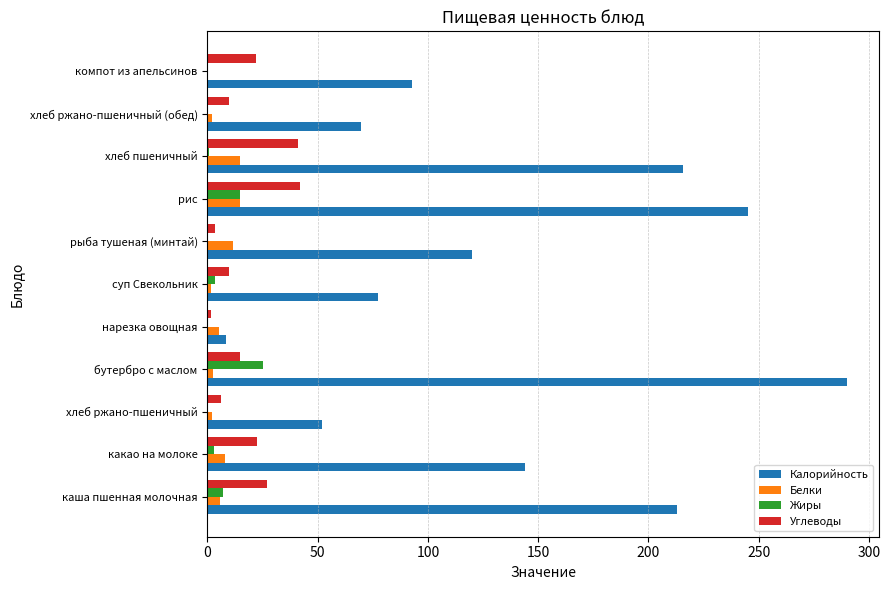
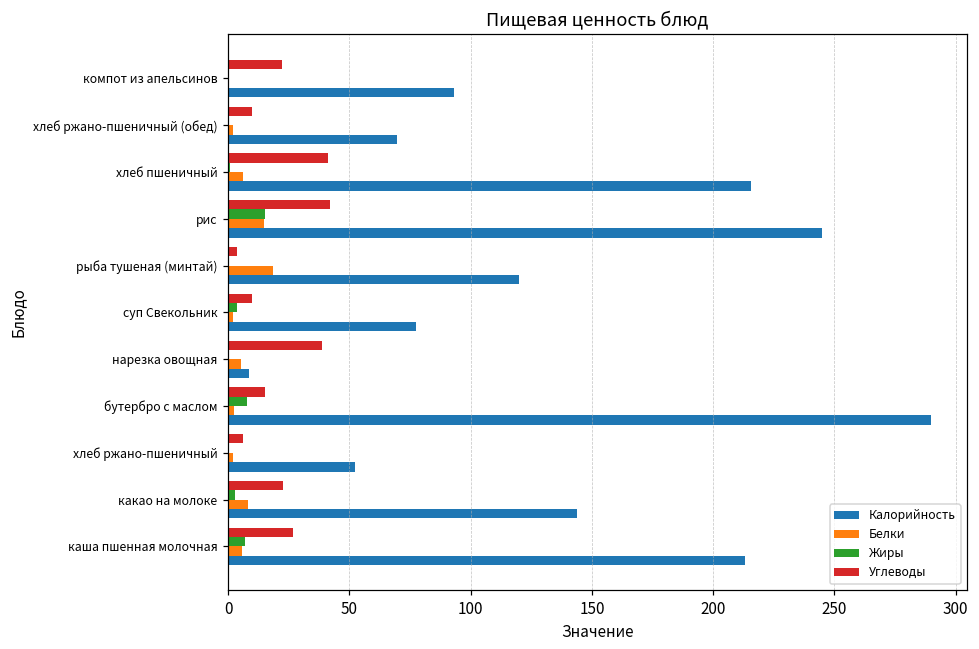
  {
    "Калорийность": {
      "компот из апельсинов": 93,
      "хлеб ржано-пшеничный (обед)": 70,
      "хлеб пшеничный": 216,
      "рис": 245,
      "рыба тушеная (минтай)": 120,
      "суп Свекольник": 78,
      "нарезка овощная": 8,
      "бутербро с маслом": 290,
      "хлеб ржано-пшеничный": 52,
      "какао на молоке": 144,
      "каша пшенная молочная": 213
    },
    "Белки": {
      "хлеб ржано-пшеничный (обед)": 2,
-     "хлеб пшеничный": 15,
+     "хлеб пшеничный": 6,
      "рис": 15,
-     "рыба тушеная (минтай)": 12,
+     "рыба тушеная (минтай)": 19,
      "суп Свекольник": 2,
      "нарезка овощная": 5,
      "бутербро с маслом": 2,
      "хлеб ржано-пшеничный": 2,
      "какао на молоке": 8,
      "каша пшенная молочная": 6
    },
    "Жиры": {
      "рис": 15,
      "суп Свекольник": 4,
-     "бутербро с маслом": 25,
+     "бутербро с маслом": 8,
      "какао на молоке": 3,
      "каша пшенная молочная": 7
    },
    "Углеводы": {
      "компот из апельсинов": 22,
      "хлеб ржано-пшеничный (обед)": 10,
      "хлеб пшеничный": 41,
      "рис": 42,
      "рыба тушеная (минтай)": 4,
      "суп Свекольник": 10,
-     "нарезка овощная": 2,
+     "нарезка овощная": 39,
      "бутербро с маслом": 15,
      "хлеб ржано-пшеничный": 6,
      "какао на молоке": 23,
      "каша пшенная молочная": 27
    }
  }
